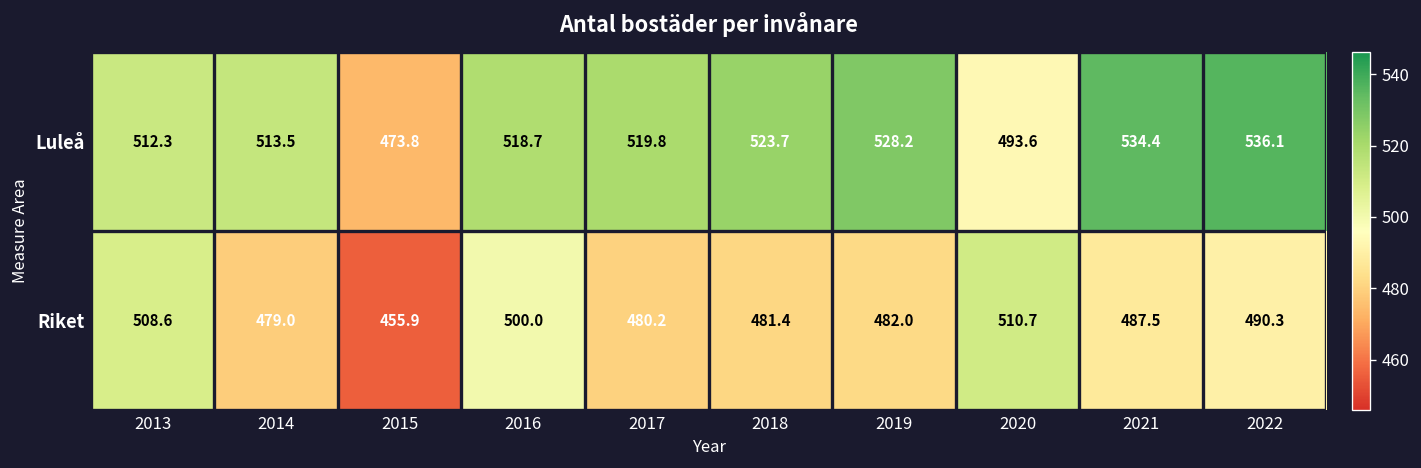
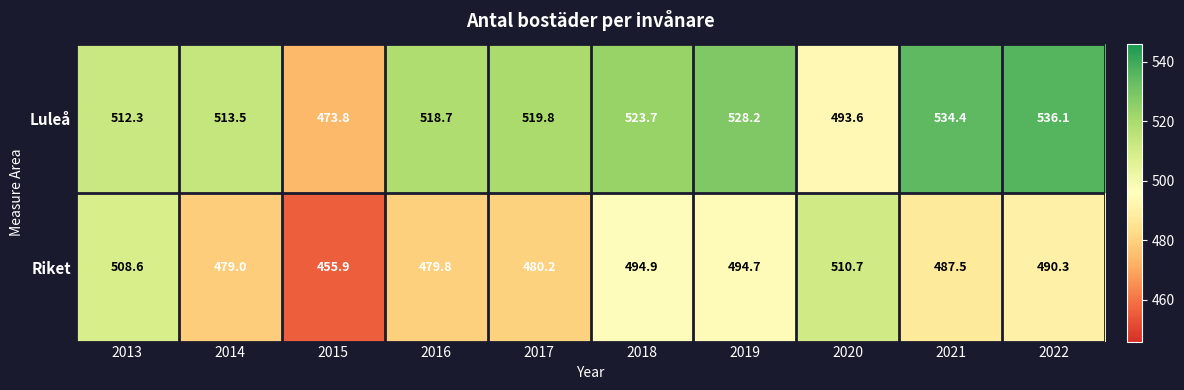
  {
    "Luleå": {
      "2013": 512.3,
      "2014": 513.5,
      "2015": 473.8,
      "2016": 518.7,
      "2017": 519.8,
      "2018": 523.7,
      "2019": 528.2,
      "2020": 493.6,
      "2021": 534.4,
      "2022": 536.1
    },
    "Riket": {
      "2013": 508.6,
      "2014": 479.0,
      "2015": 455.9,
-     "2016": 500.0,
+     "2016": 479.8,
      "2017": 480.2,
-     "2018": 481.4,
-     "2019": 482.0,
+     "2018": 494.9,
+     "2019": 494.7,
      "2020": 510.7,
      "2021": 487.5,
      "2022": 490.3
    }
  }
